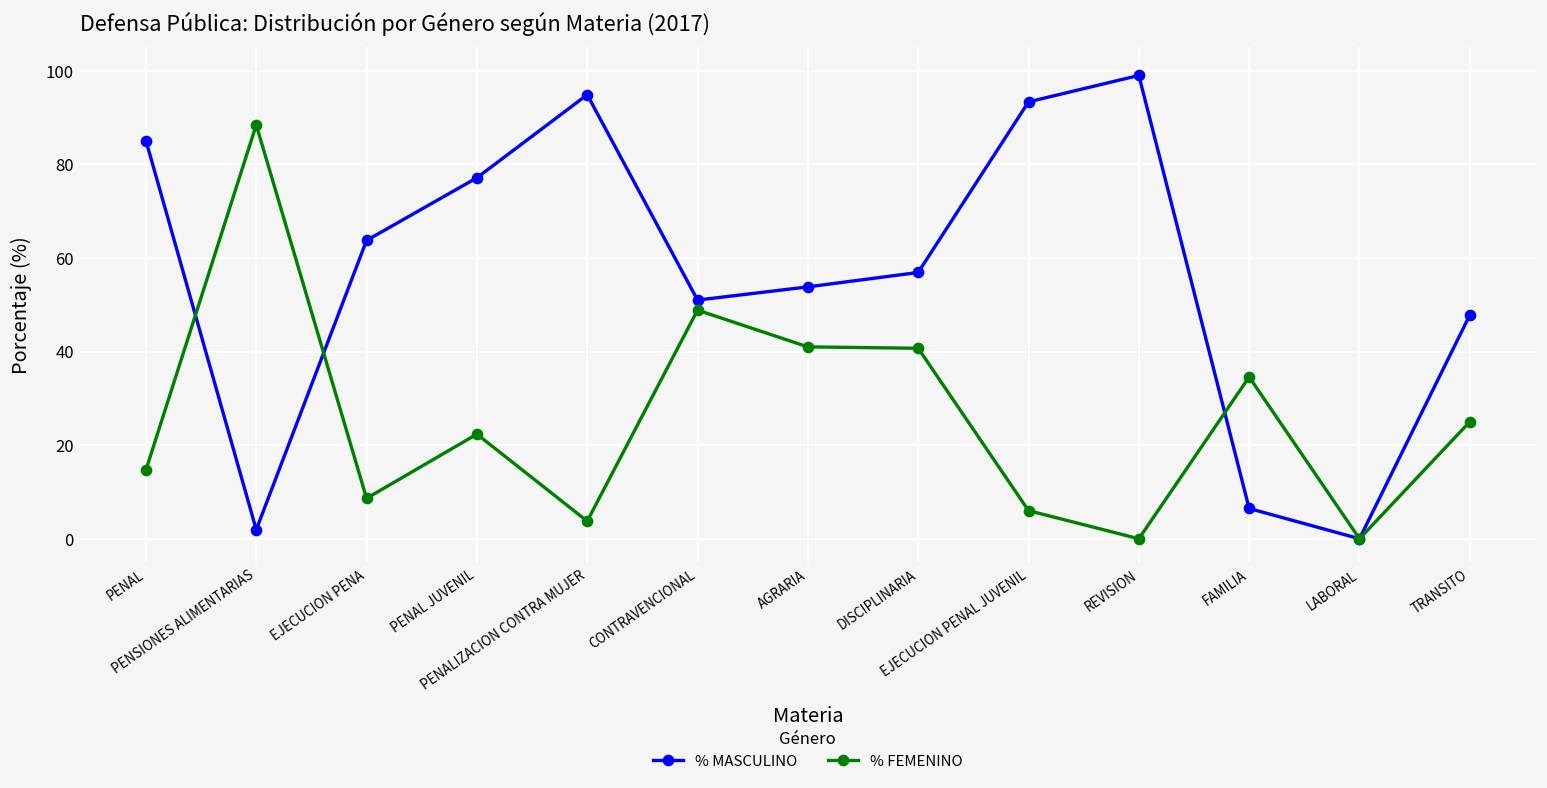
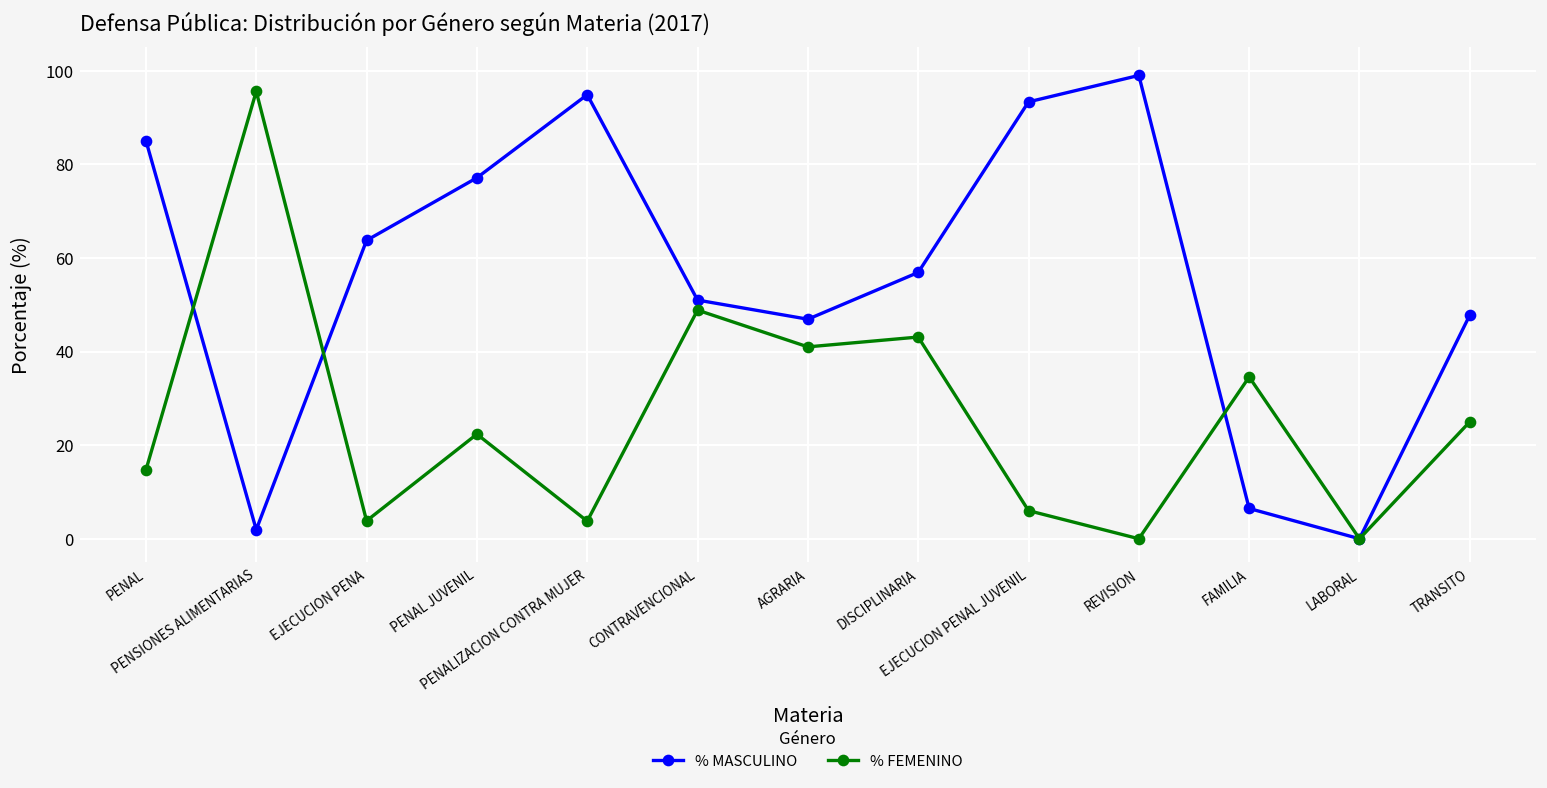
  {
    "% MASCULINO": {
      "PENAL": 85,
      "PENSIONES ALIMENTARIAS": 2,
      "EJECUCION PENA": 64,
      "PENAL JUVENIL": 77,
      "PENALIZACION CONTRA MUJER": 95,
      "CONTRAVENCIONAL": 51,
-     "AGRARIA": 54,
+     "AGRARIA": 47,
      "DISCIPLINARIA": 57,
      "EJECUCION PENAL JUVENIL": 93,
      "REVISION": 99,
      "FAMILIA": 6,
      "TRANSITO": 48
    },
    "% FEMENINO": {
      "PENAL": 15,
-     "PENSIONES ALIMENTARIAS": 88,
-     "EJECUCION PENA": 9,
+     "PENSIONES ALIMENTARIAS": 96,
+     "EJECUCION PENA": 4,
      "PENAL JUVENIL": 22,
      "PENALIZACION CONTRA MUJER": 4,
      "CONTRAVENCIONAL": 49,
      "AGRARIA": 41,
-     "DISCIPLINARIA": 41,
+     "DISCIPLINARIA": 43,
      "EJECUCION PENAL JUVENIL": 6,
      "REVISION": 0,
      "FAMILIA": 35,
      "TRANSITO": 25
    }
  }
